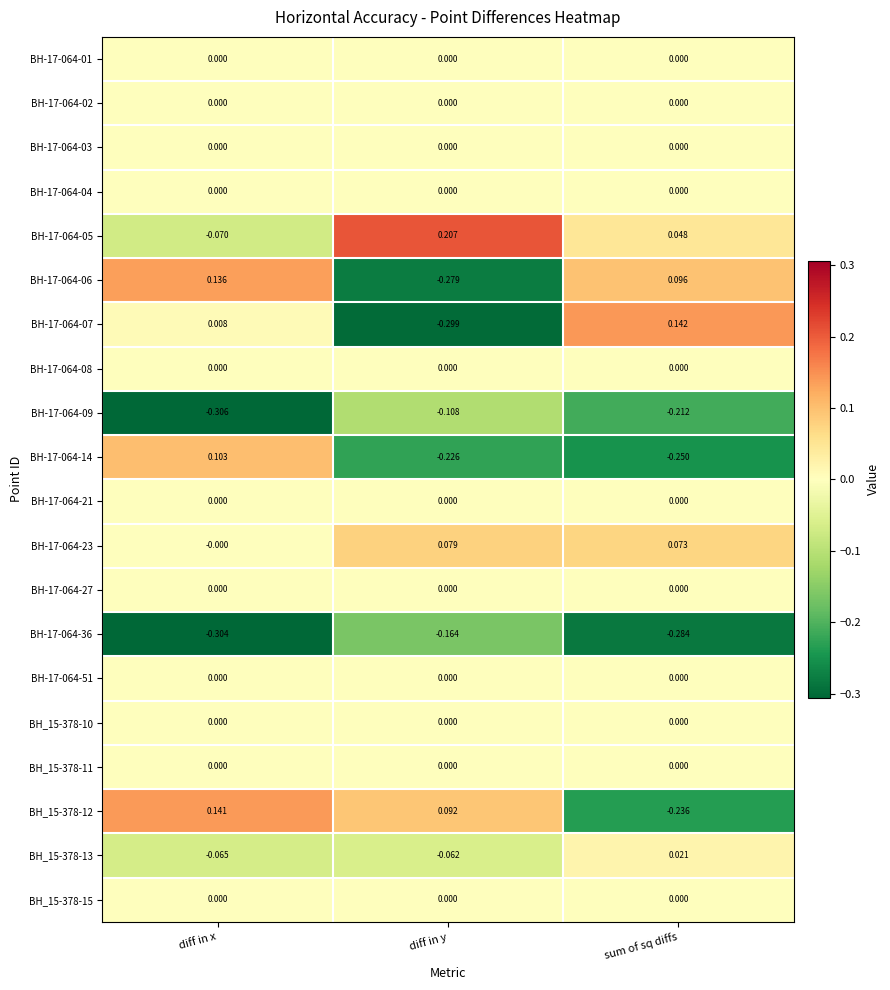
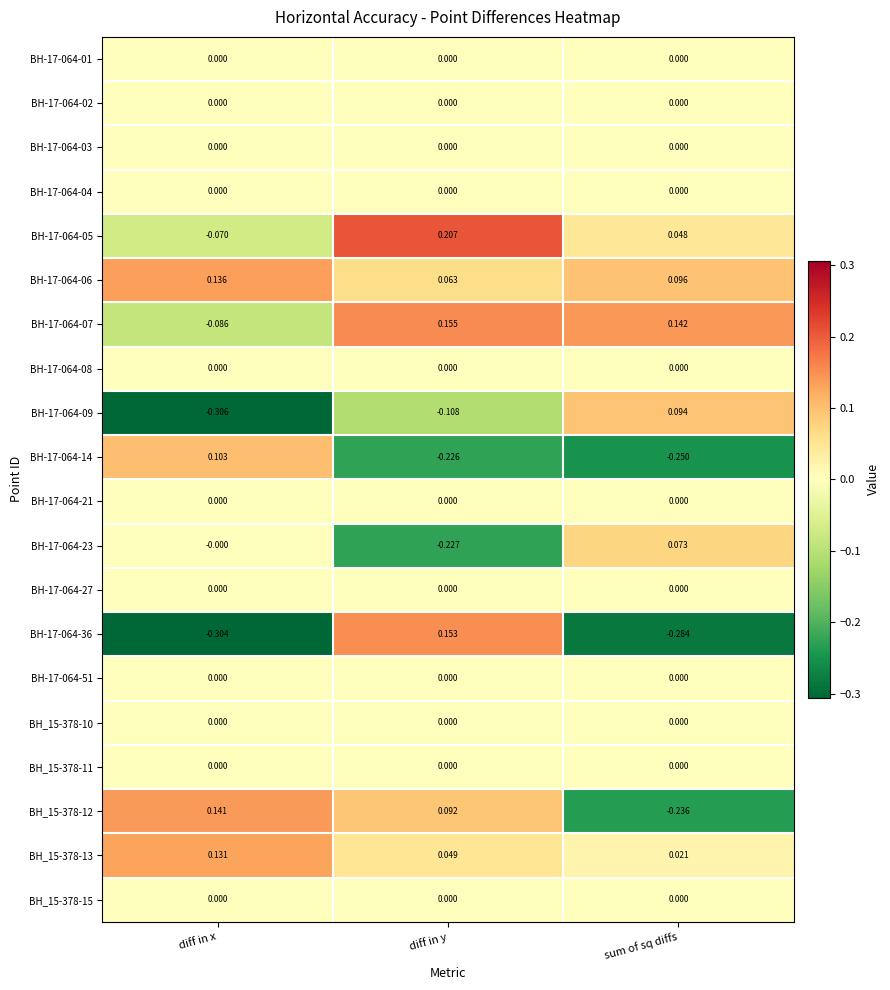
  {
    "BH-17-064-01": {
      "diff in x": 0.000,
      "diff in y": 0.000,
      "sum of sq diffs": 0.000
    },
    "BH-17-064-02": {
      "diff in x": 0.000,
      "diff in y": 0.000,
      "sum of sq diffs": 0.000
    },
    "BH-17-064-03": {
      "diff in x": 0.000,
      "diff in y": 0.000,
      "sum of sq diffs": 0.000
    },
    "BH-17-064-04": {
      "diff in x": 0.000,
      "diff in y": 0.000,
      "sum of sq diffs": 0.000
    },
    "BH-17-064-05": {
      "diff in x": -0.070,
      "diff in y": 0.207,
      "sum of sq diffs": 0.048
    },
    "BH-17-064-06": {
      "diff in x": 0.136,
-     "diff in y": -0.279,
+     "diff in y": 0.063,
      "sum of sq diffs": 0.096
    },
    "BH-17-064-07": {
-     "diff in x": 0.008,
-     "diff in y": -0.299,
+     "diff in x": -0.086,
+     "diff in y": 0.155,
      "sum of sq diffs": 0.142
    },
    "BH-17-064-08": {
      "diff in x": 0.000,
      "diff in y": 0.000,
      "sum of sq diffs": 0.000
    },
    "BH-17-064-09": {
      "diff in x": -0.306,
      "diff in y": -0.108,
-     "sum of sq diffs": -0.212
+     "sum of sq diffs": 0.094
    },
    "BH-17-064-14": {
      "diff in x": 0.103,
      "diff in y": -0.226,
      "sum of sq diffs": -0.250
    },
    "BH-17-064-21": {
      "diff in x": 0.000,
      "diff in y": 0.000,
      "sum of sq diffs": 0.000
    },
    "BH-17-064-23": {
      "diff in x": -0.000,
-     "diff in y": 0.079,
+     "diff in y": -0.227,
      "sum of sq diffs": 0.073
    },
    "BH-17-064-27": {
      "diff in x": 0.000,
      "diff in y": 0.000,
      "sum of sq diffs": 0.000
    },
    "BH-17-064-36": {
      "diff in x": -0.304,
-     "diff in y": -0.164,
+     "diff in y": 0.153,
      "sum of sq diffs": -0.284
    },
    "BH-17-064-51": {
      "diff in x": 0.000,
      "diff in y": 0.000,
      "sum of sq diffs": 0.000
    },
    "BH_15-378-10": {
      "diff in x": 0.000,
      "diff in y": 0.000,
      "sum of sq diffs": 0.000
    },
    "BH_15-378-11": {
      "diff in x": 0.000,
      "diff in y": 0.000,
      "sum of sq diffs": 0.000
    },
    "BH_15-378-12": {
      "diff in x": 0.141,
      "diff in y": 0.092,
      "sum of sq diffs": -0.236
    },
    "BH_15-378-13": {
-     "diff in x": -0.065,
-     "diff in y": -0.062,
+     "diff in x": 0.131,
+     "diff in y": 0.049,
      "sum of sq diffs": 0.021
    },
    "BH_15-378-15": {
      "diff in x": 0.000,
      "diff in y": 0.000,
      "sum of sq diffs": 0.000
    }
  }
